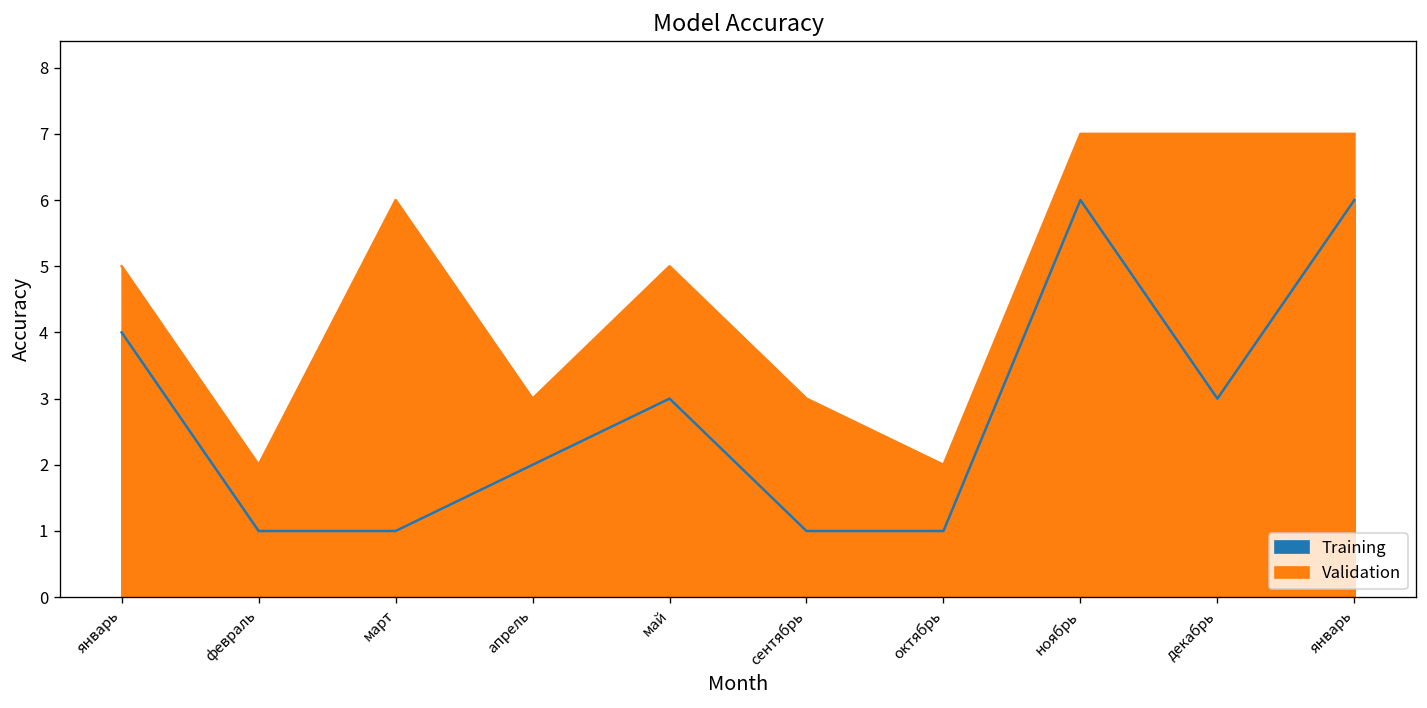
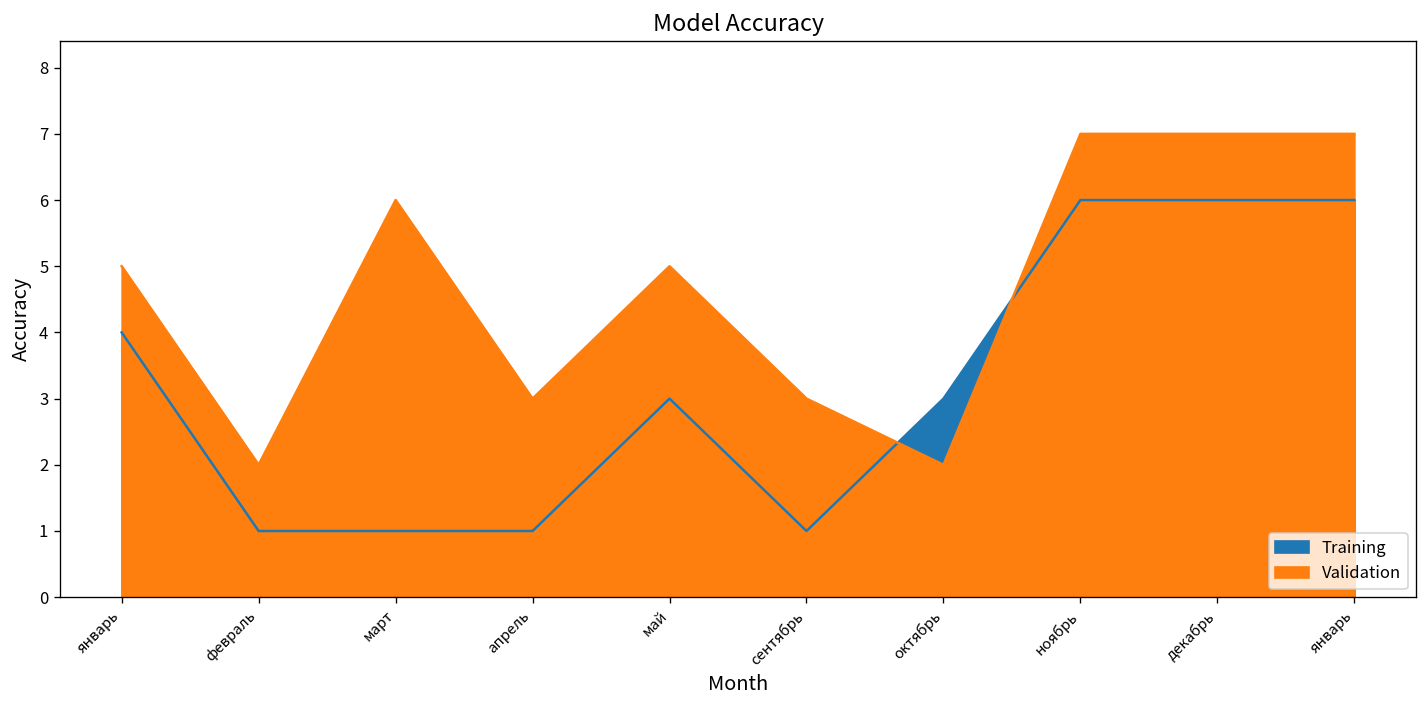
  {
    "Training": {
      "февраль": 1,
      "март": 1,
-     "апрель": 2,
+     "апрель": 1,
      "май": 3,
      "сентябрь": 1,
-     "октябрь": 1,
+     "октябрь": 3,
      "ноябрь": 6,
-     "декабрь": 3
+     "декабрь": 6
    },
    "Validation": {
      "февраль": 2,
      "март": 6,
      "апрель": 3,
      "май": 5,
      "сентябрь": 3,
      "октябрь": 2,
      "ноябрь": 7,
      "декабрь": 7
    }
  }
